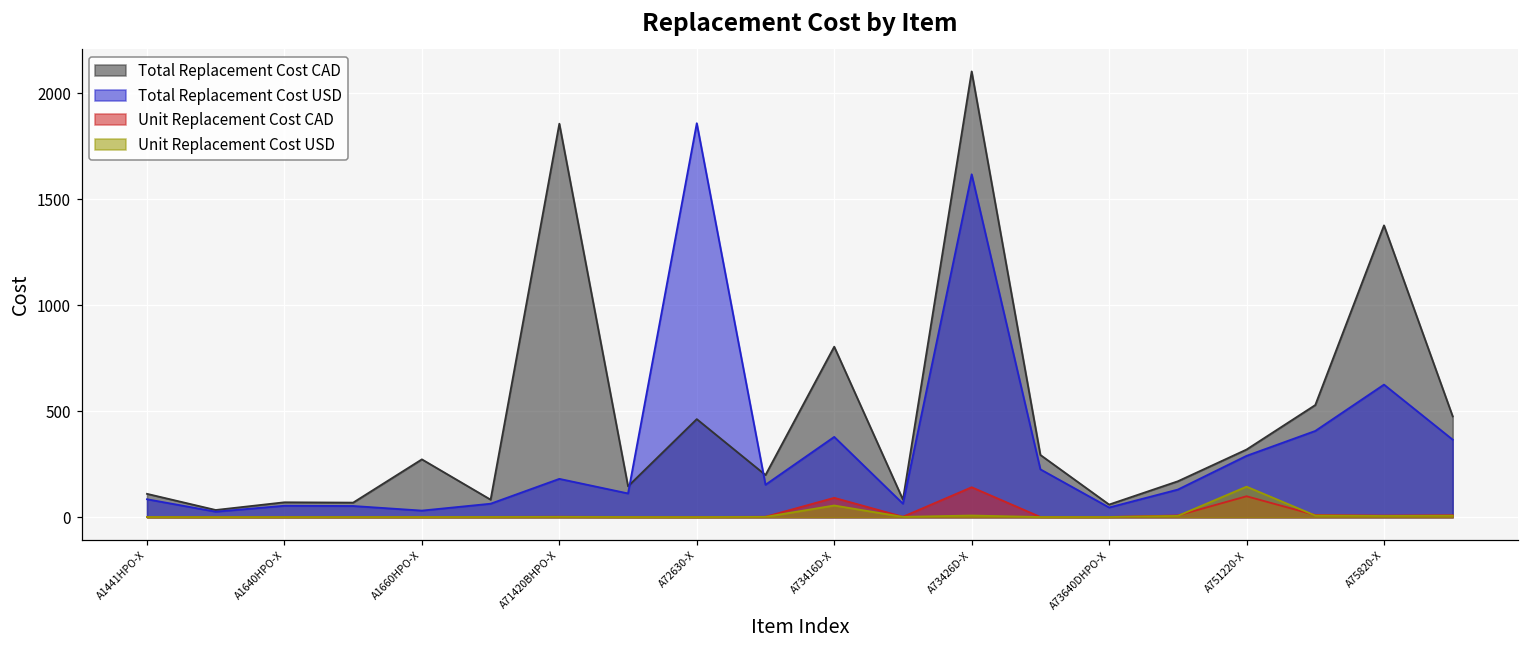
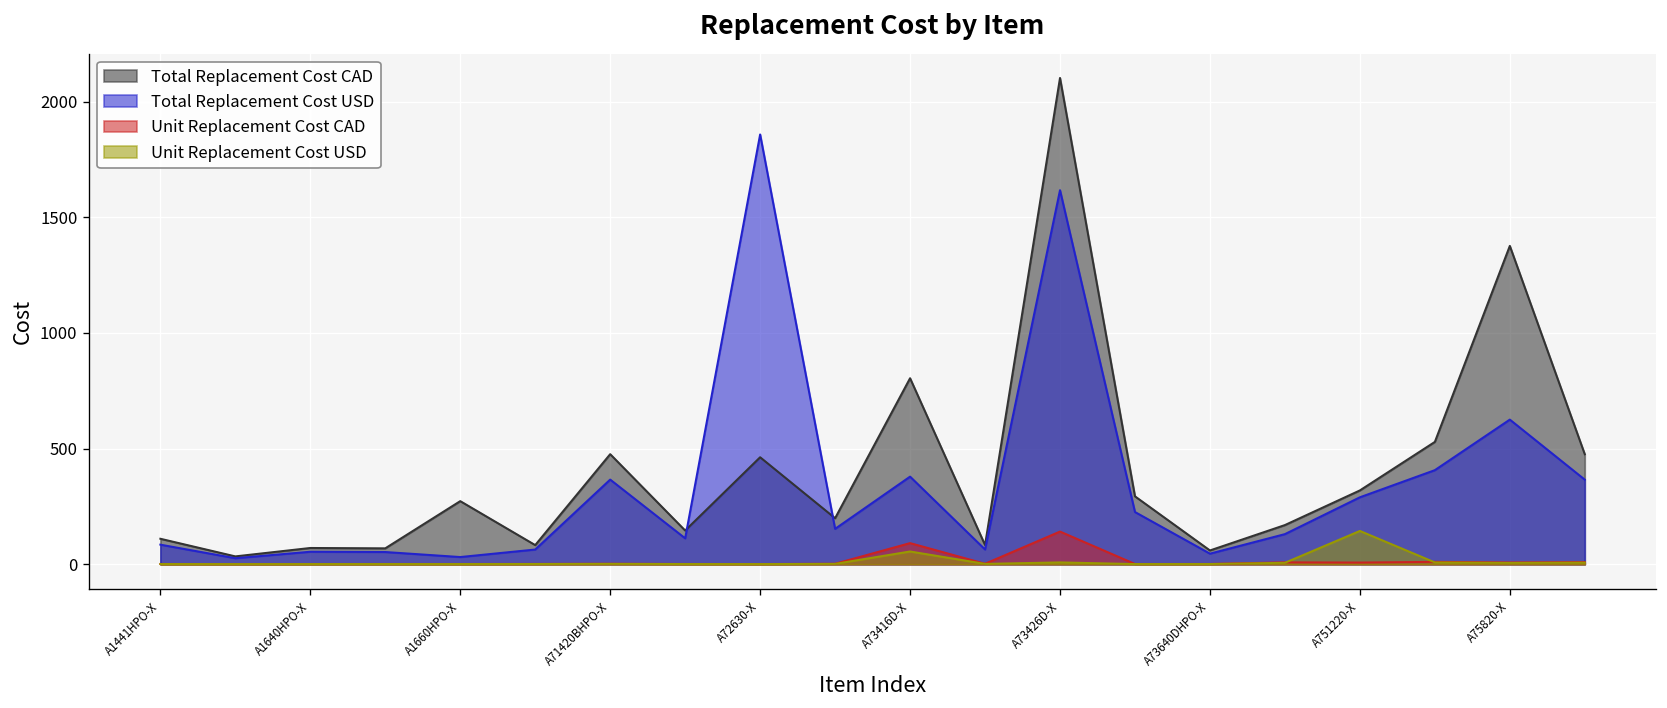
  {
    "Total Replacement Cost CAD": {
      "A1441HPO-X": 110,
      "A1640HPO-X": 70,
      "A1660HPO-X": 270,
-     "A71420BHPO-X": 1860,
+     "A71420BHPO-X": 480,
      "A72630-X": 460,
      "A73416D-X": 800,
      "A73426D-X": 2100,
      "A73640DHPO-X": 60,
      "A751220-X": 320,
      "A75820-X": 1380
    },
    "Total Replacement Cost USD": {
      "A1441HPO-X": 80,
      "A1640HPO-X": 50,
      "A1660HPO-X": 30,
-     "A71420BHPO-X": 180,
+     "A71420BHPO-X": 370,
      "A72630-X": 1860,
      "A73416D-X": 380,
      "A73426D-X": 1620,
      "A73640DHPO-X": 50,
      "A751220-X": 290,
      "A75820-X": 630
    },
    "Unit Replacement Cost CAD": {
      "A73416D-X": 90,
      "A73426D-X": 140,
-     "A751220-X": 100
+     "A751220-X": 10
    },
    "Unit Replacement Cost USD": {
      "A73416D-X": 60,
      "A73426D-X": 10,
      "A751220-X": 140
    }
  }
